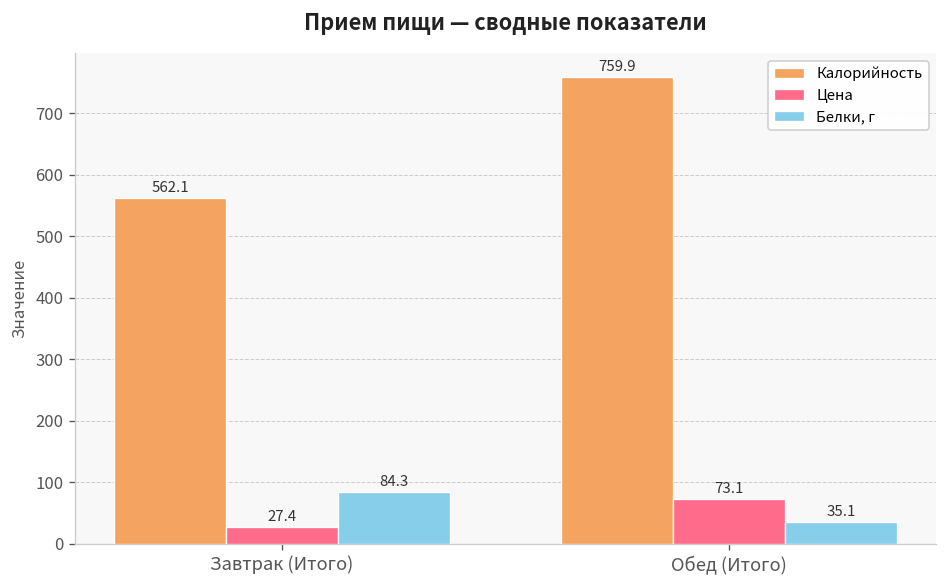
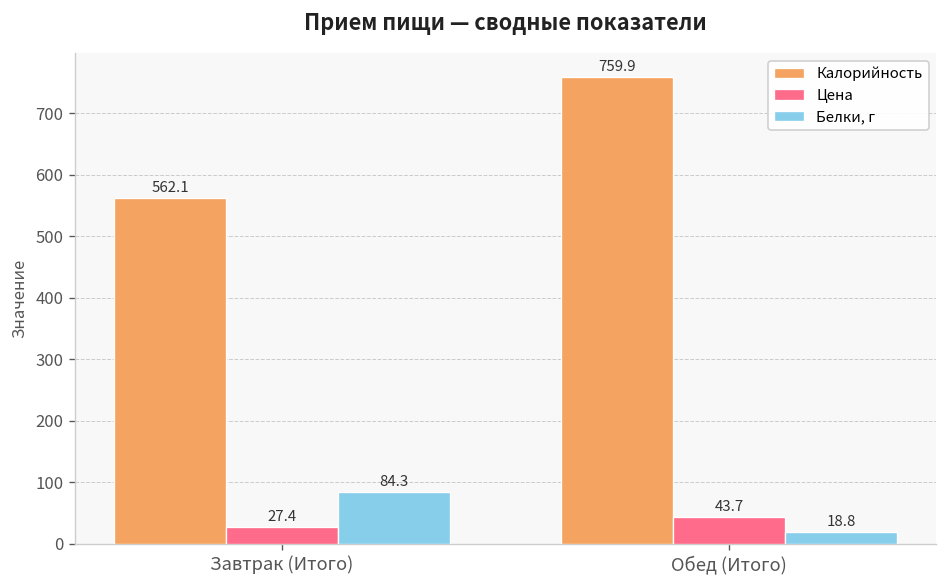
  {
    "Калорийность": {
      "Завтрак (Итого)": 562.1,
      "Обед (Итого)": 759.9
    },
    "Цена": {
      "Завтрак (Итого)": 27.4,
-     "Обед (Итого)": 73.1
+     "Обед (Итого)": 43.7
    },
    "Белки, г": {
      "Завтрак (Итого)": 84.3,
-     "Обед (Итого)": 35.1
+     "Обед (Итого)": 18.8
    }
  }
